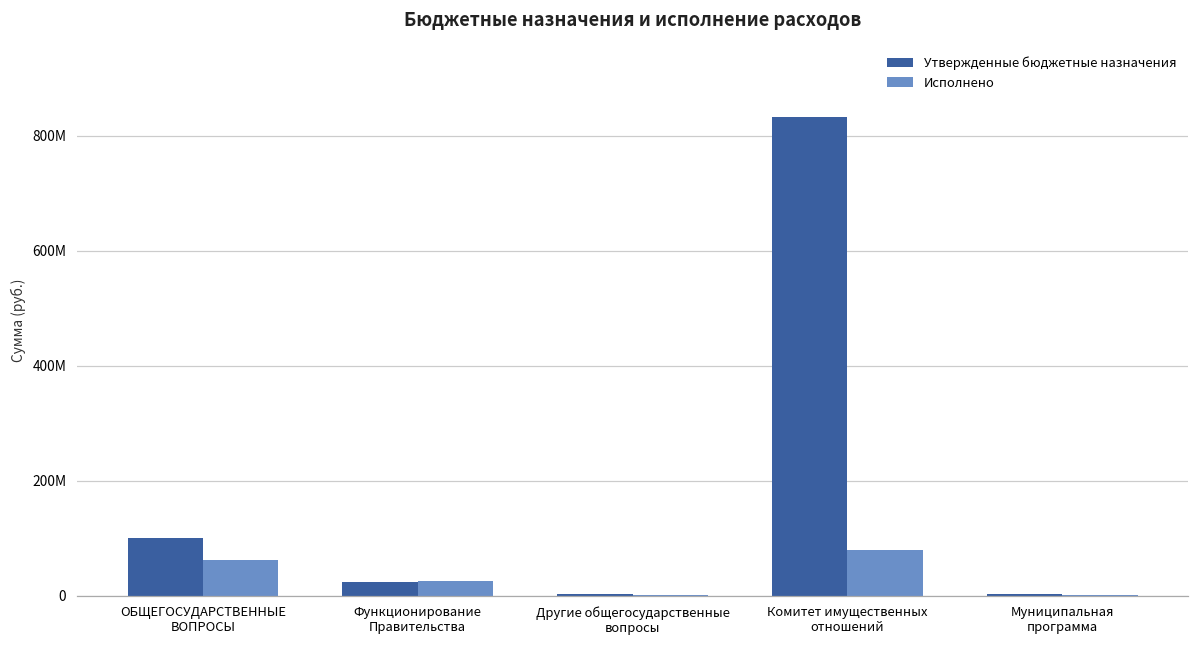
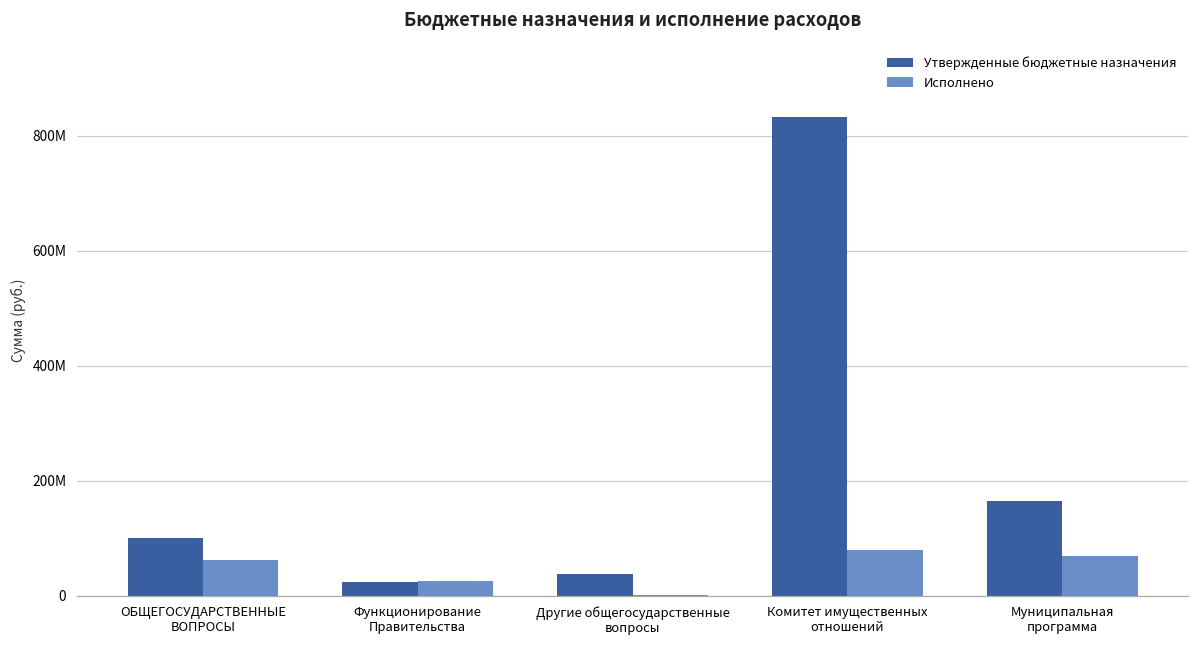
  {
    "Утвержденные бюджетные назначения": {
      "ОБЩЕГОСУДАРСТВЕННЫЕ ВОПРОСЫ": 100000000,
      "Функционирование Правительства": 20000000,
-     "Другие общегосударственные вопросы": 0,
+     "Другие общегосударственные вопросы": 40000000,
      "Комитет имущественных отношений": 830000000,
-     "Муниципальная программа": 0
+     "Муниципальная программа": 170000000
    },
    "Исполнено": {
      "ОБЩЕГОСУДАРСТВЕННЫЕ ВОПРОСЫ": 60000000,
      "Функционирование Правительства": 20000000,
      "Комитет имущественных отношений": 80000000,
-     "Муниципальная программа": 0
+     "Муниципальная программа": 70000000
    }
  }
